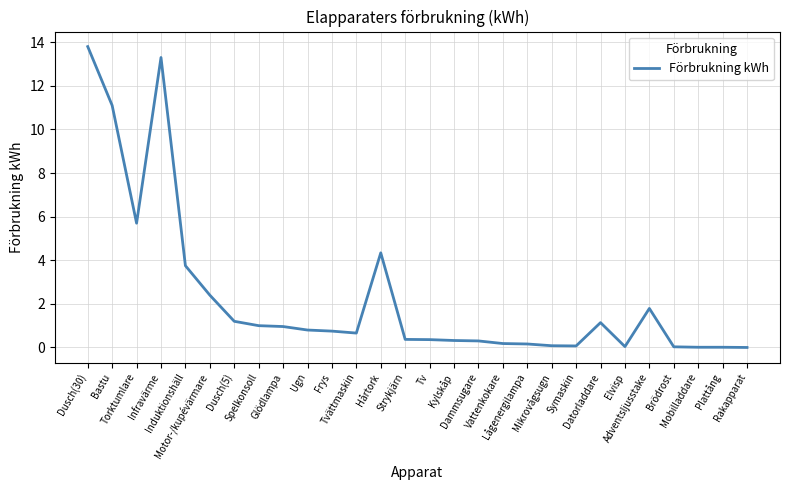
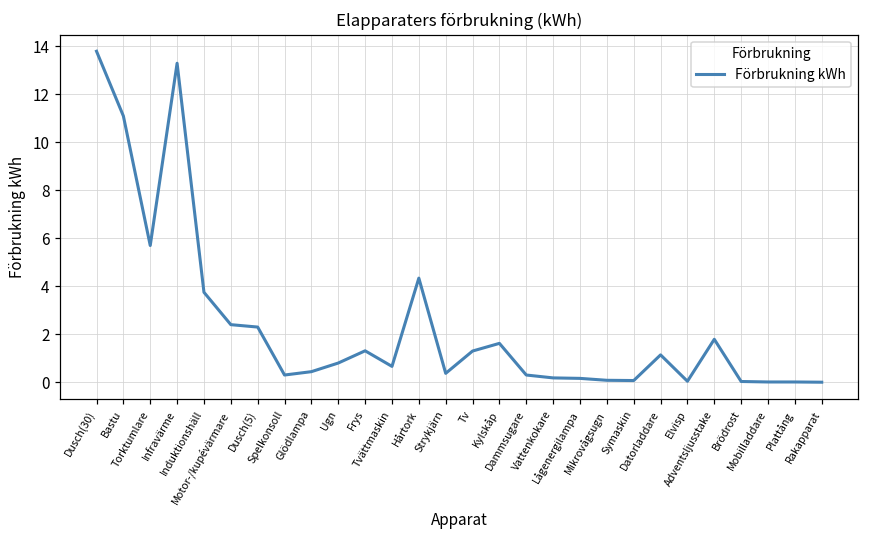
  {
    "Dusch(30)": 13.8,
    "Bastu": 11.1,
    "Torktumlare": 5.7,
    "Infravärme": 13.3,
    "Induktionshäll": 3.8,
    "Motor-/kupévärmare": 2.4,
-   "Dusch(5)": 1.2,
-   "Spelkonsoll": 1.0,
-   "Glödlampa": 1.0,
+   "Dusch(5)": 2.3,
+   "Spelkonsoll": 0.3,
+   "Glödlampa": 0.4,
    "Ugn": 0.8,
-   "Frys": 0.8,
+   "Frys": 1.3,
    "Tvättmaskin": 0.7,
    "Hårtork": 4.3,
    "Strykjärn": 0.4,
-   "Tv": 0.4,
-   "Kylskåp": 0.3,
+   "Tv": 1.3,
+   "Kylskåp": 1.6,
    "Dammsugare": 0.3,
    "Vattenkokare": 0.2,
    "Lågenergilampa": 0.2,
    "Mikrovågsugn": 0.1,
    "Symaskin": 0.1,
    "Datorladdare": 1.1,
    "Elvisp": 0.0,
    "Adventsljusstake": 1.8,
    "Brödrost": 0.0,
    "Mobilladdare": 0.0,
    "Plattång": 0.0,
    "Rakapparat": 0.0
  }
